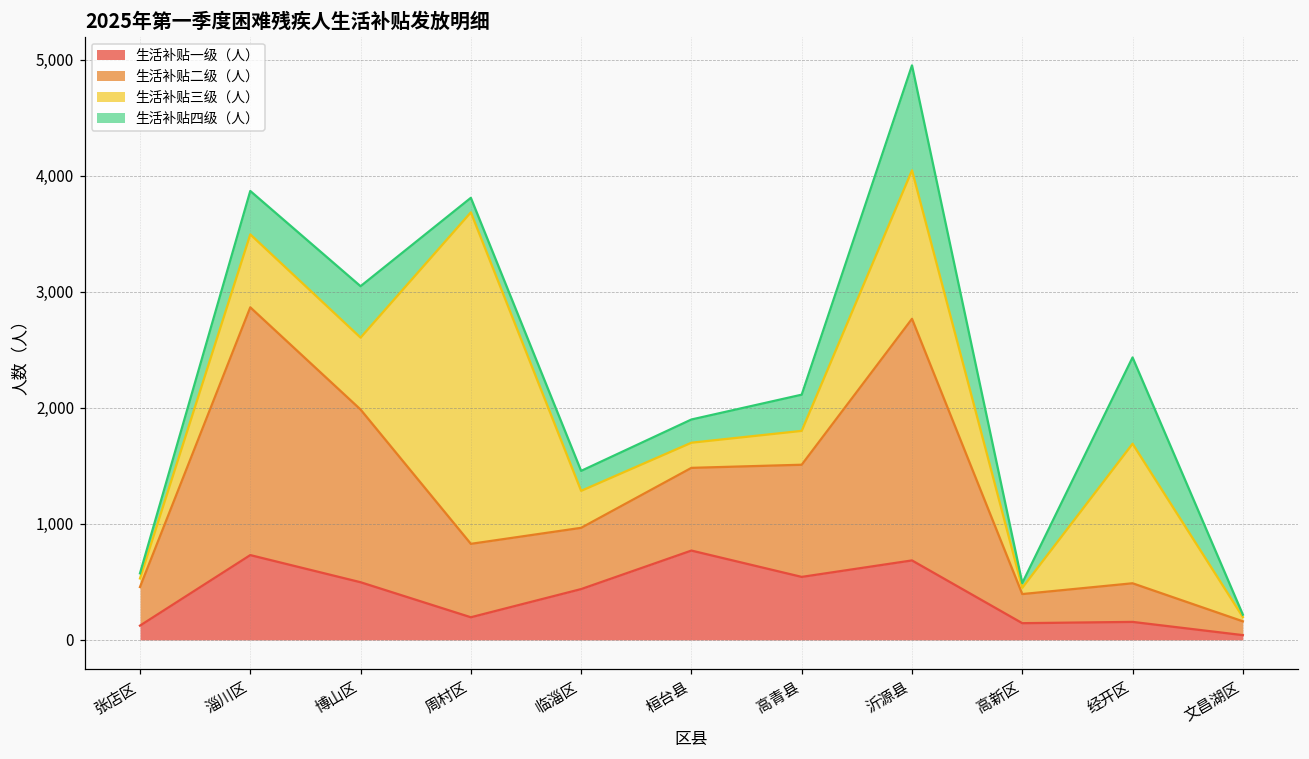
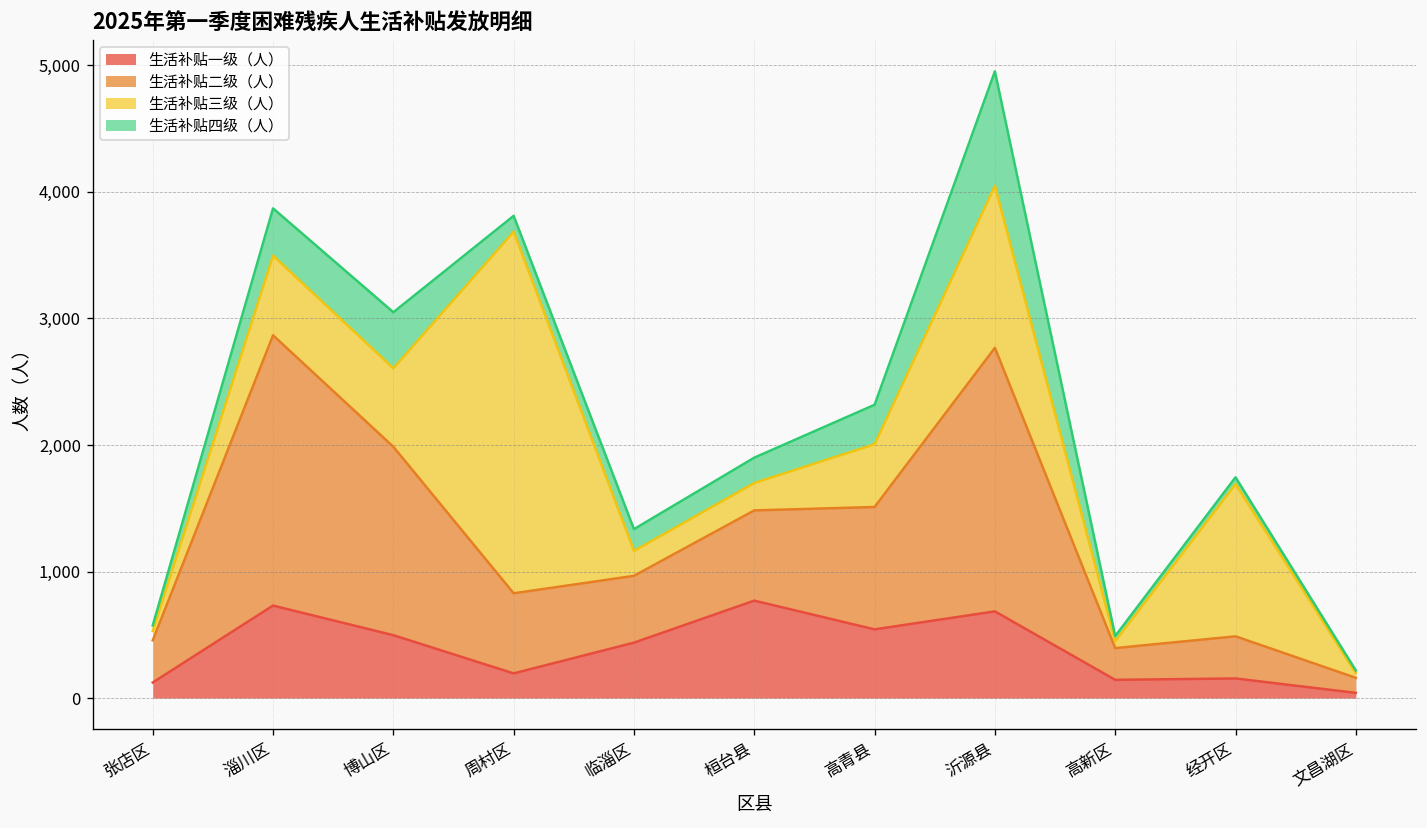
  {
    "生活补贴三级（人）": {
      "张店区": "70",
      "淄川区": "630",
      "博山区": "620",
      "周村区": "2,860",
-     "临淄区": "320",
+     "临淄区": "200",
      "桓台县": "220",
-     "高青县": "290",
+     "高青县": "500",
      "沂源县": "1,280",
      "高新区": "50",
      "经开区": "1,200"
    },
    "生活补贴四级（人）": {
      "张店区": "40",
      "淄川区": "370",
      "博山区": "440",
      "周村区": "130",
      "临淄区": "170",
      "桓台县": "200",
      "高青县": "310",
      "沂源县": "910",
      "高新区": "40",
-     "经开区": "740"
+     "经开区": "50"
    }
  }
